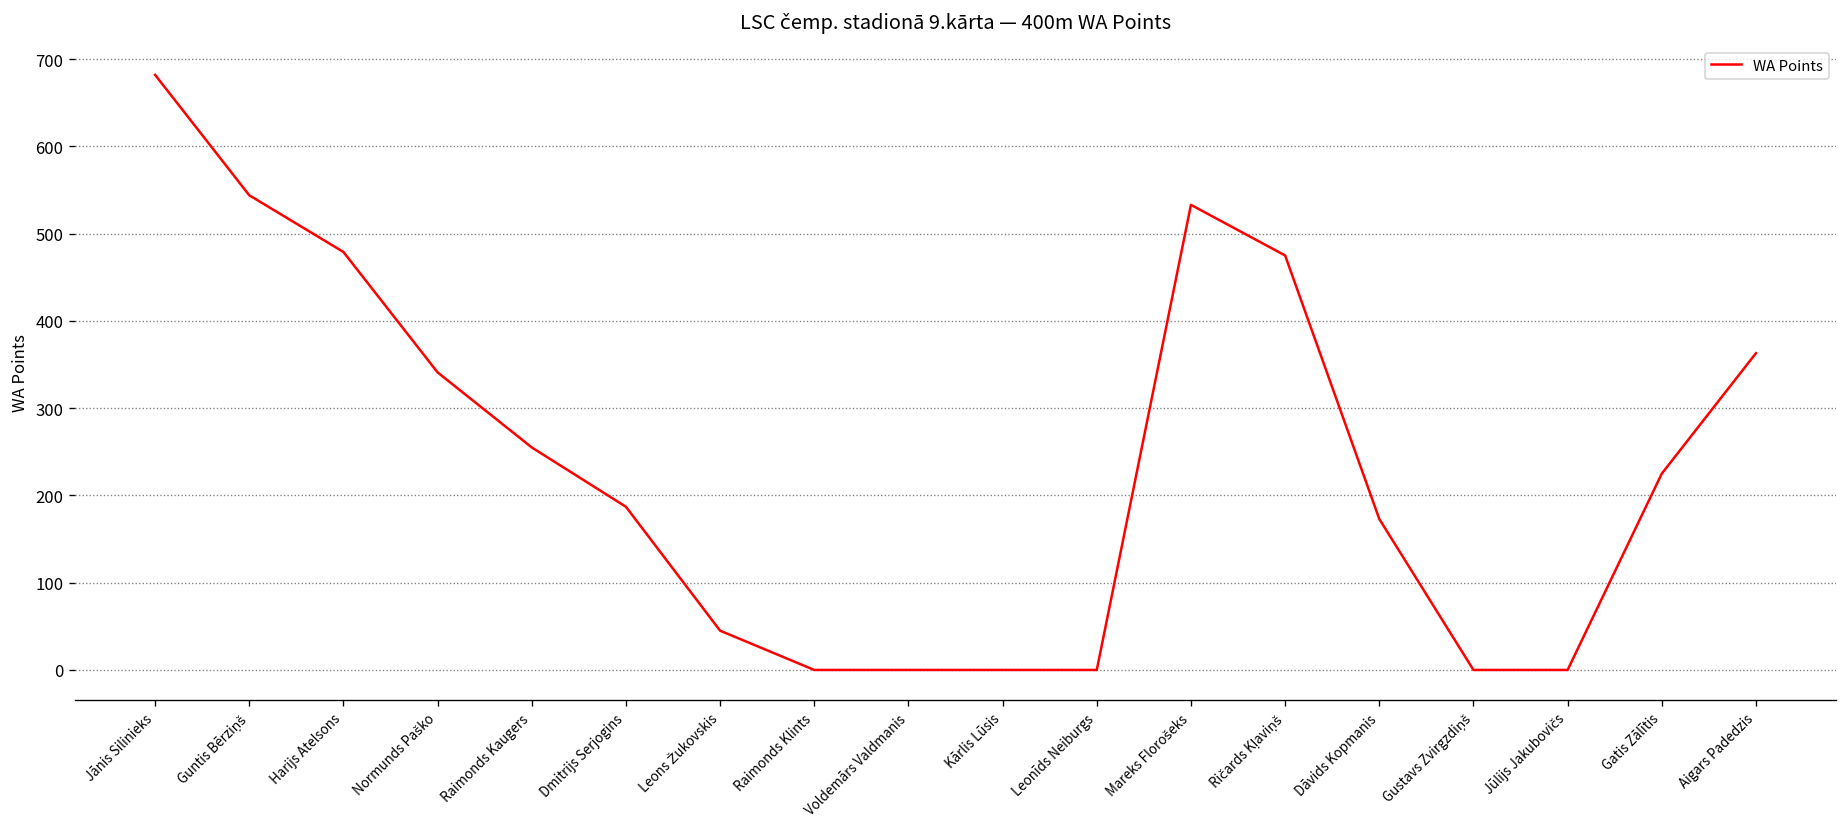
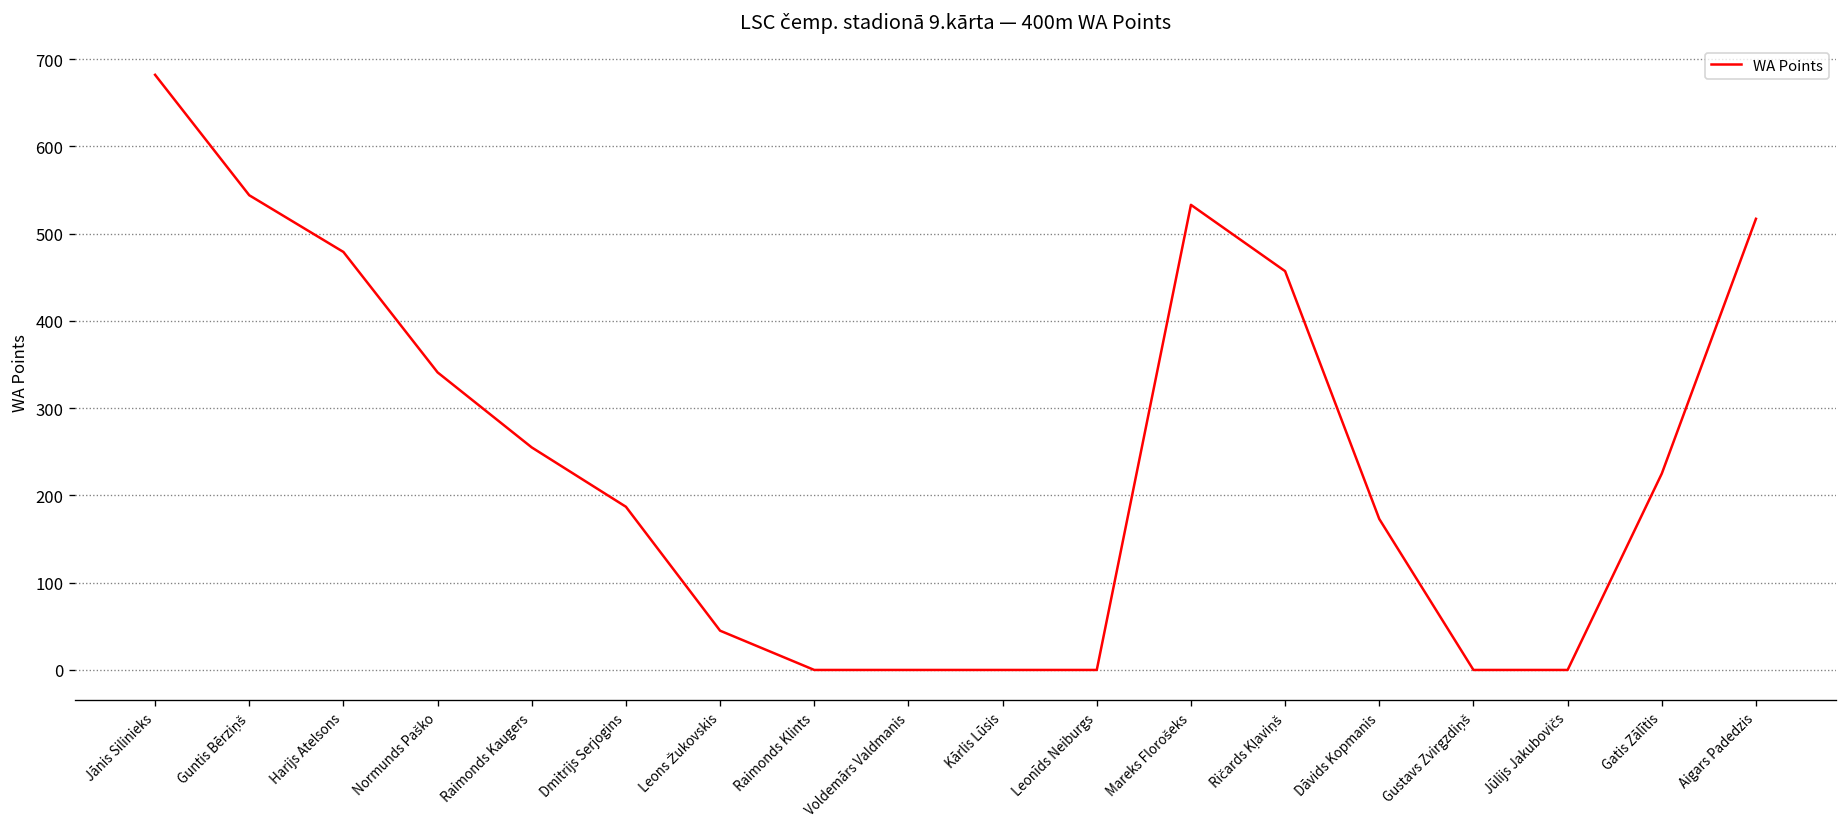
  {
    "Jānis Silinieks": 680,
    "Guntis Bērziņš": 540,
    "Harijs Atelsons": 480,
    "Normunds Paško": 340,
    "Raimonds Kaugers": 260,
    "Dmitrijs Serjogins": 190,
    "Leons Žukovskis": 50,
    "Raimonds Klints": 0,
    "Voldemārs Valdmanis": 0,
    "Kārlis Lūsis": 0,
    "Leonīds Neiburgs": 0,
    "Mareks Florošeks": 530,
-   "Ričards Kļaviņš": 480,
+   "Ričards Kļaviņš": 460,
    "Dāvids Kopmanis": 170,
    "Gustavs Zvirgzdiņš": 0,
    "Jūlijs Jakubovičs": 0,
    "Gatis Zālītis": 230,
-   "Aigars Padedzis": 360
+   "Aigars Padedzis": 520
  }
